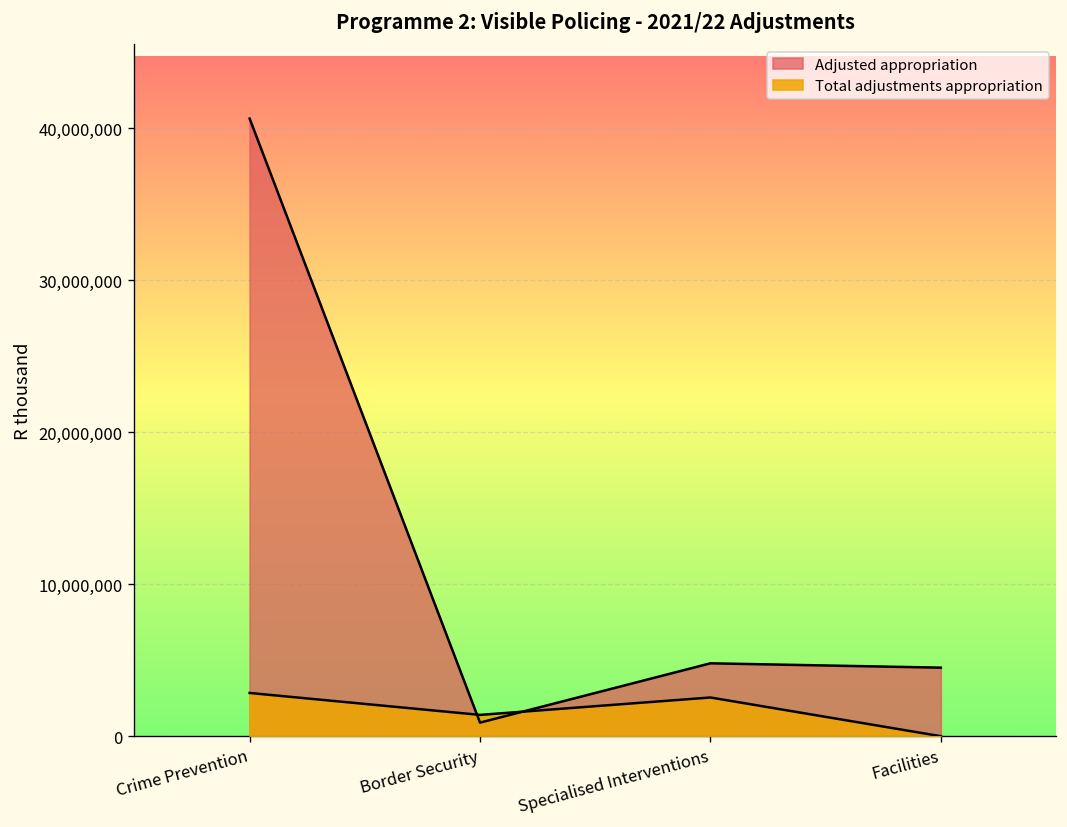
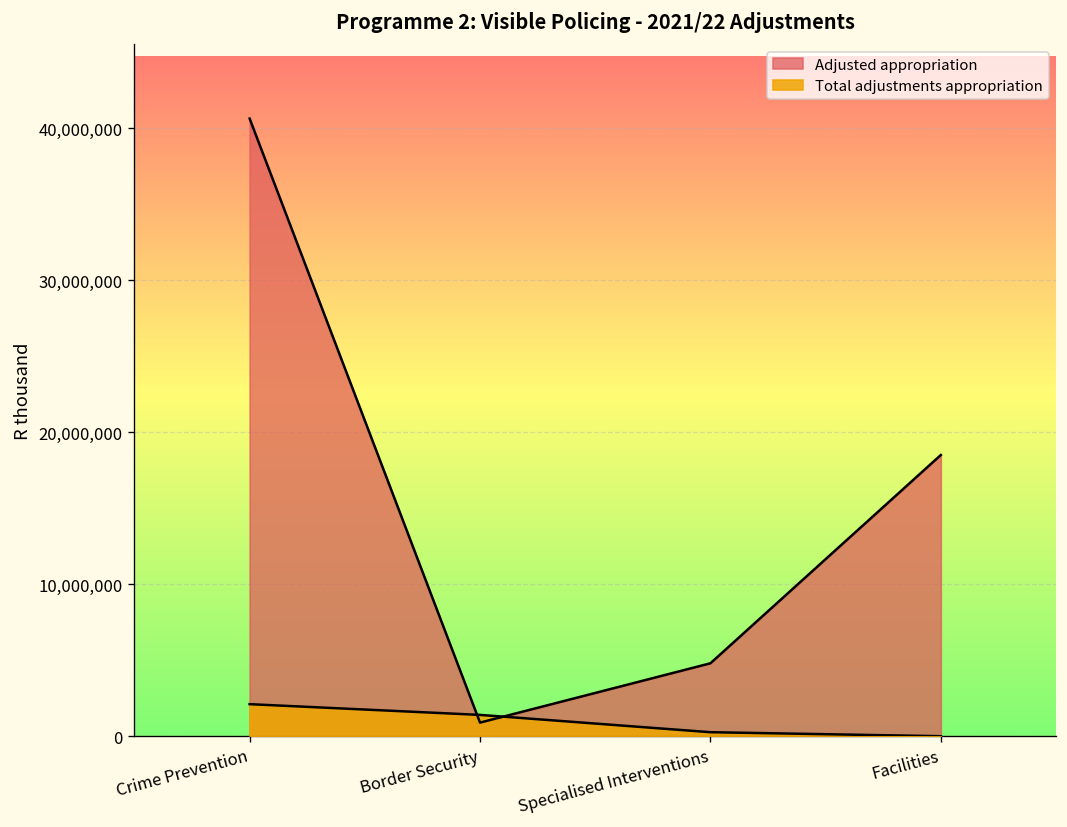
  {
    "Adjusted appropriation": {
      "Crime Prevention": "40,600,000",
      "Border Security": "900,000",
      "Specialised Interventions": "4,800,000",
-     "Facilities": "4,500,000"
+     "Facilities": "18,500,000"
    },
    "Total adjustments appropriation": {
-     "Crime Prevention": "2,800,000",
+     "Crime Prevention": "2,100,000",
      "Border Security": "1,400,000",
-     "Specialised Interventions": "2,500,000",
+     "Specialised Interventions": "300,000",
      "Facilities": "0"
    }
  }
